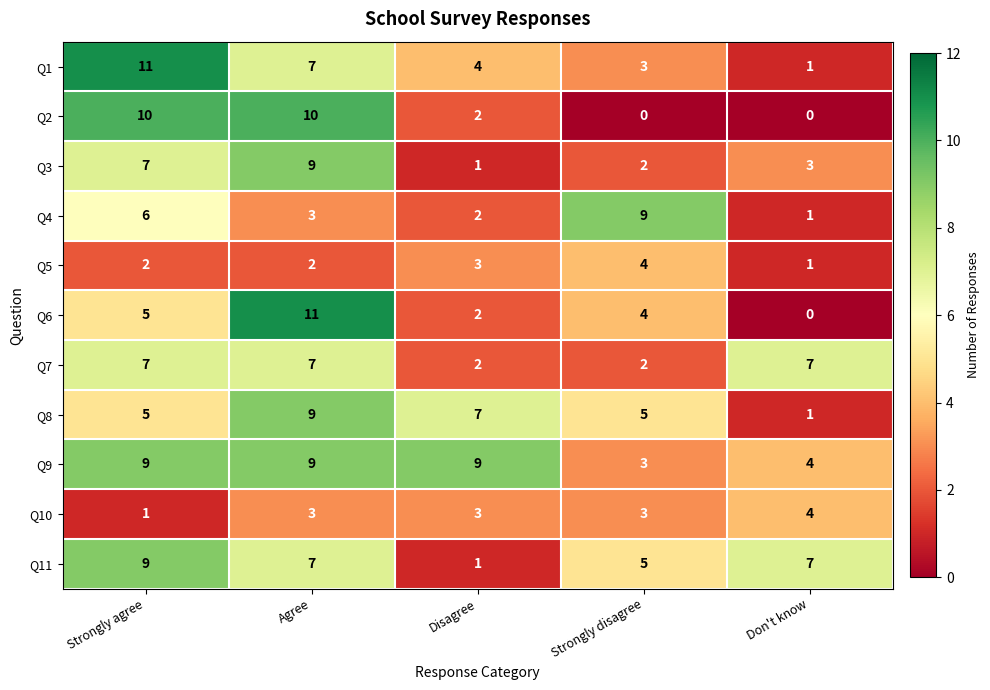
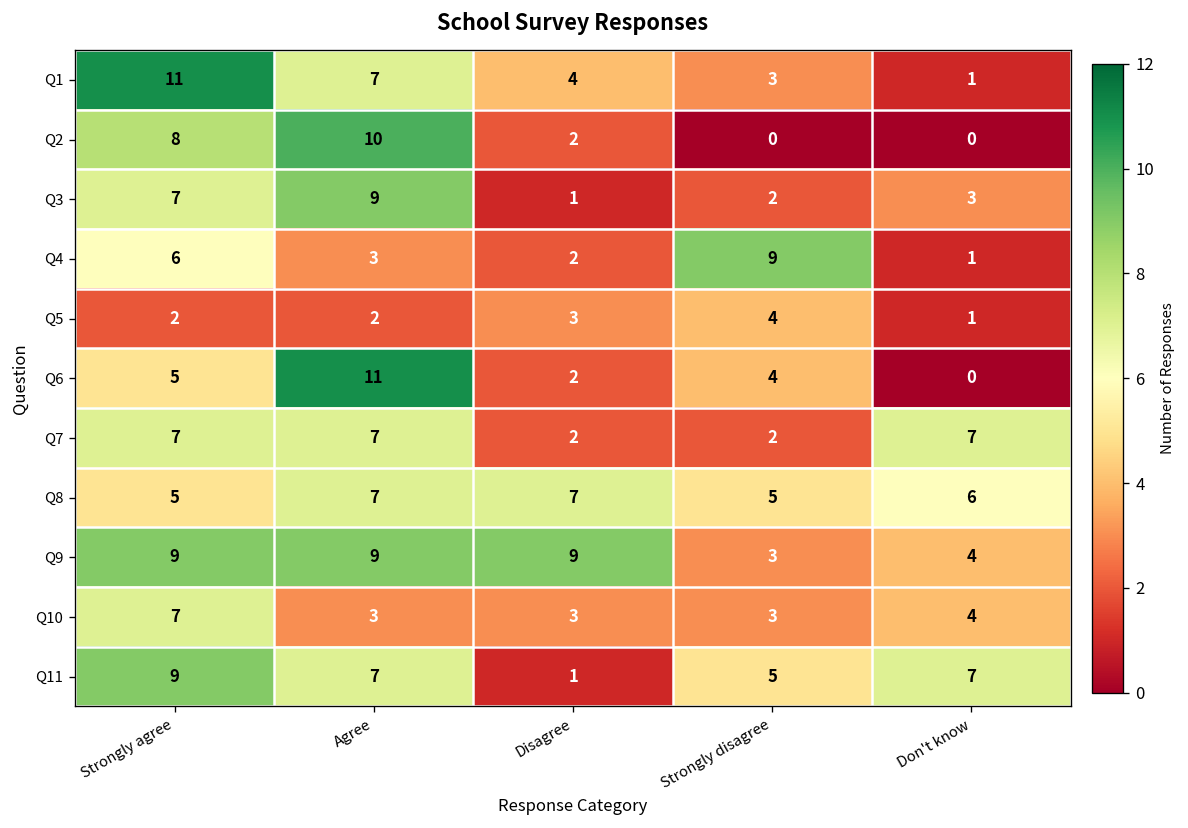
  {
    "Q1": {
      "Strongly agree": 11,
      "Agree": 7,
      "Disagree": 4,
      "Strongly disagree": 3,
      "Don't know": 1
    },
    "Q2": {
-     "Strongly agree": 10,
+     "Strongly agree": 8,
      "Agree": 10,
      "Disagree": 2,
      "Strongly disagree": 0,
      "Don't know": 0
    },
    "Q3": {
      "Strongly agree": 7,
      "Agree": 9,
      "Disagree": 1,
      "Strongly disagree": 2,
      "Don't know": 3
    },
    "Q4": {
      "Strongly agree": 6,
      "Agree": 3,
      "Disagree": 2,
      "Strongly disagree": 9,
      "Don't know": 1
    },
    "Q5": {
      "Strongly agree": 2,
      "Agree": 2,
      "Disagree": 3,
      "Strongly disagree": 4,
      "Don't know": 1
    },
    "Q6": {
      "Strongly agree": 5,
      "Agree": 11,
      "Disagree": 2,
      "Strongly disagree": 4,
      "Don't know": 0
    },
    "Q7": {
      "Strongly agree": 7,
      "Agree": 7,
      "Disagree": 2,
      "Strongly disagree": 2,
      "Don't know": 7
    },
    "Q8": {
      "Strongly agree": 5,
-     "Agree": 9,
+     "Agree": 7,
      "Disagree": 7,
      "Strongly disagree": 5,
-     "Don't know": 1
+     "Don't know": 6
    },
    "Q9": {
      "Strongly agree": 9,
      "Agree": 9,
      "Disagree": 9,
      "Strongly disagree": 3,
      "Don't know": 4
    },
    "Q10": {
-     "Strongly agree": 1,
+     "Strongly agree": 7,
      "Agree": 3,
      "Disagree": 3,
      "Strongly disagree": 3,
      "Don't know": 4
    },
    "Q11": {
      "Strongly agree": 9,
      "Agree": 7,
      "Disagree": 1,
      "Strongly disagree": 5,
      "Don't know": 7
    }
  }
